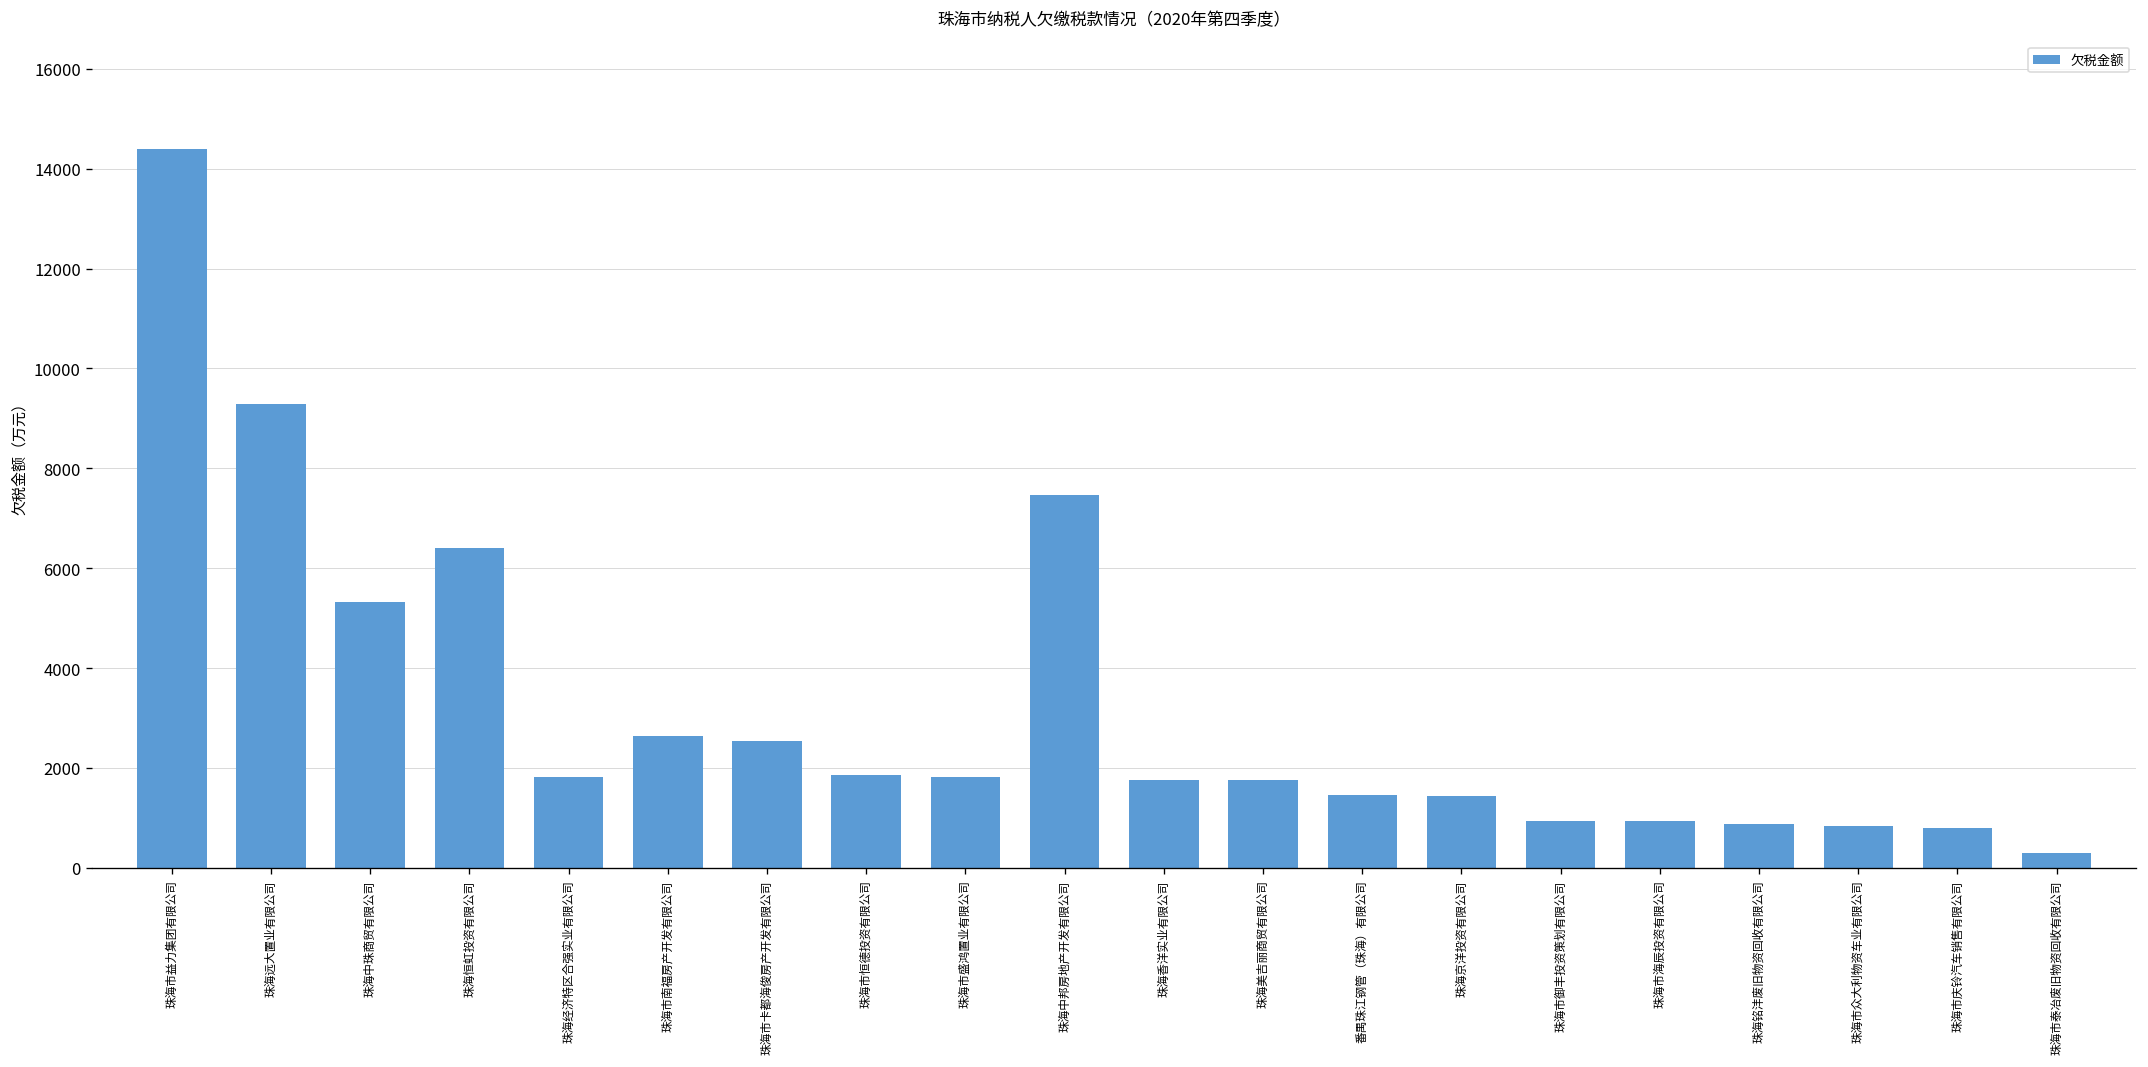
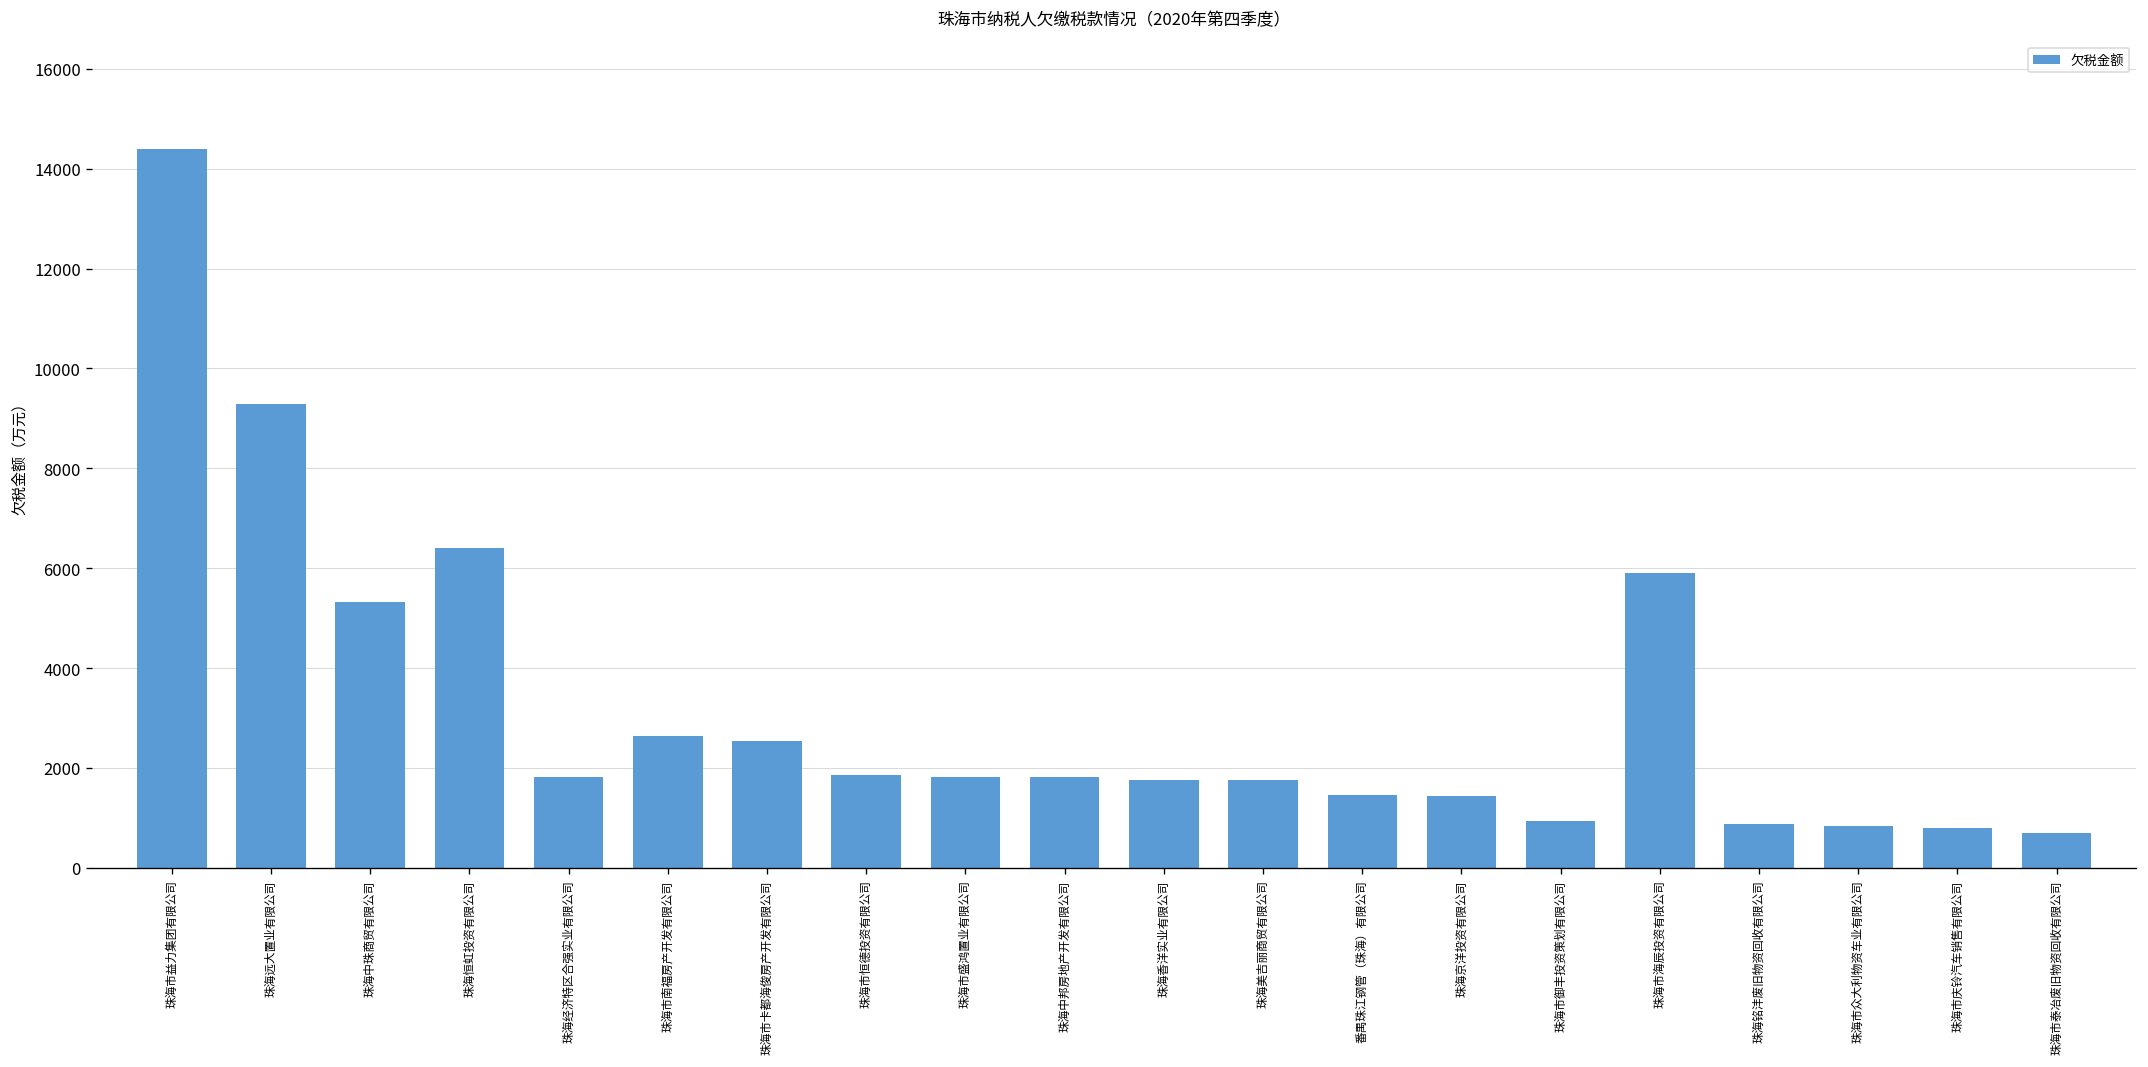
  {
    "珠海市益力集团有限公司": 14400,
    "珠海远大置业有限公司": 9300,
    "珠海中珠商贸有限公司": 5300,
    "珠海恒虹投资有限公司": 6400,
    "珠海经济特区合强实业有限公司": 1800,
    "珠海市南福房产开发有限公司": 2600,
    "珠海市卡都海俊房产开发有限公司": 2500,
    "珠海市恒德投资有限公司": 1900,
    "珠海市盛鸿置业有限公司": 1800,
-   "珠海中邦房地产开发有限公司": 7500,
+   "珠海中邦房地产开发有限公司": 1800,
    "珠海香洋实业有限公司": 1800,
    "珠海美吉丽商贸有限公司": 1800,
    "番禺珠江钢管（珠海）有限公司": 1500,
    "珠海京洋投资有限公司": 1400,
    "珠海市御丰投资策划有限公司": 900,
-   "珠海市海辰投资有限公司": 900,
+   "珠海市海辰投资有限公司": 5900,
    "珠海铭沣废旧物资回收有限公司": 900,
    "珠海市众大利物资车业有限公司": 800,
    "珠海市庆铃汽车销售有限公司": 800,
-   "珠海市泰冶废旧物资回收有限公司": 300
+   "珠海市泰冶废旧物资回收有限公司": 700
  }
